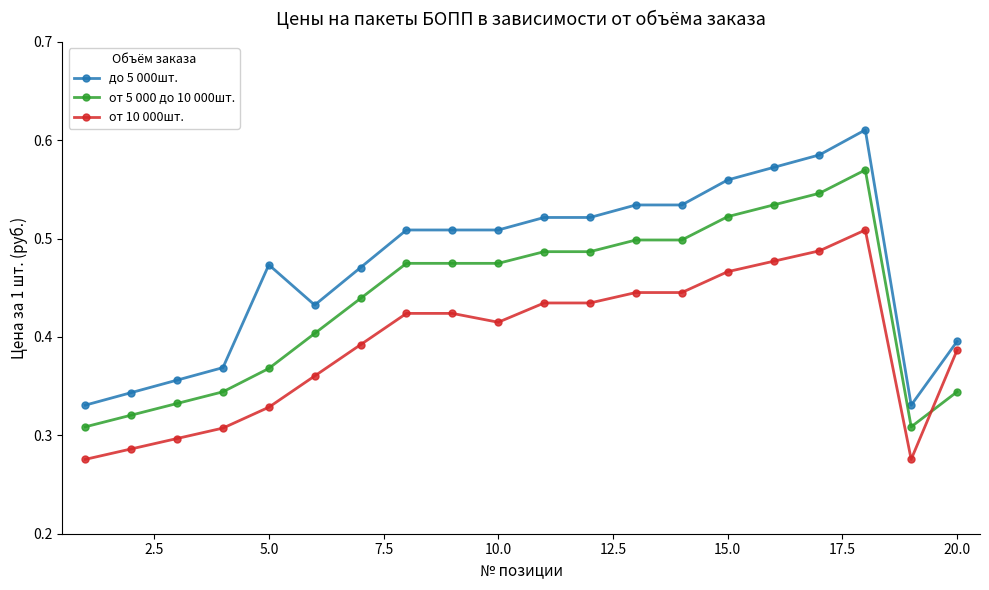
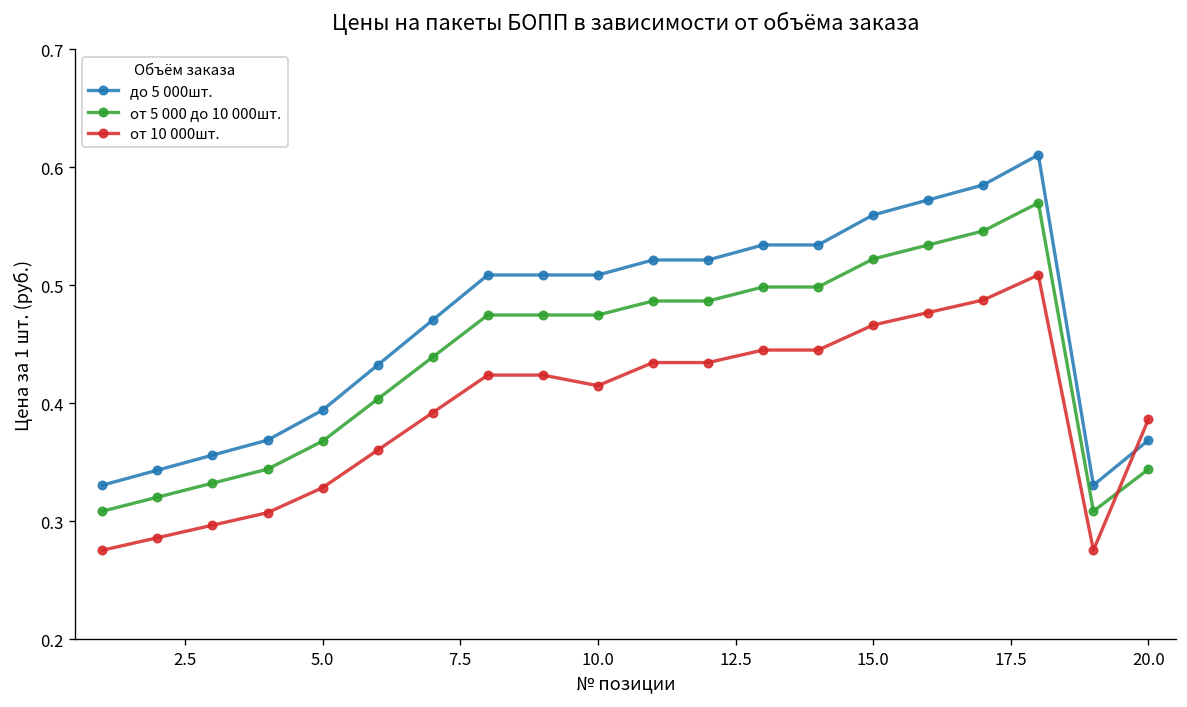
  {
    "до 5 000шт.": {
-     "5.0": 0.47,
+     "5.0": 0.39,
      "10.0": 0.51,
      "15.0": 0.56,
-     "20.0": 0.40
+     "20.0": 0.37
    },
    "от 5 000 до 10 000шт.": {
      "5.0": 0.37,
      "10.0": 0.47,
      "15.0": 0.52,
      "20.0": 0.34
    },
    "от 10 000шт.": {
      "5.0": 0.33,
      "10.0": 0.42,
      "15.0": 0.47,
      "20.0": 0.39
    }
  }
